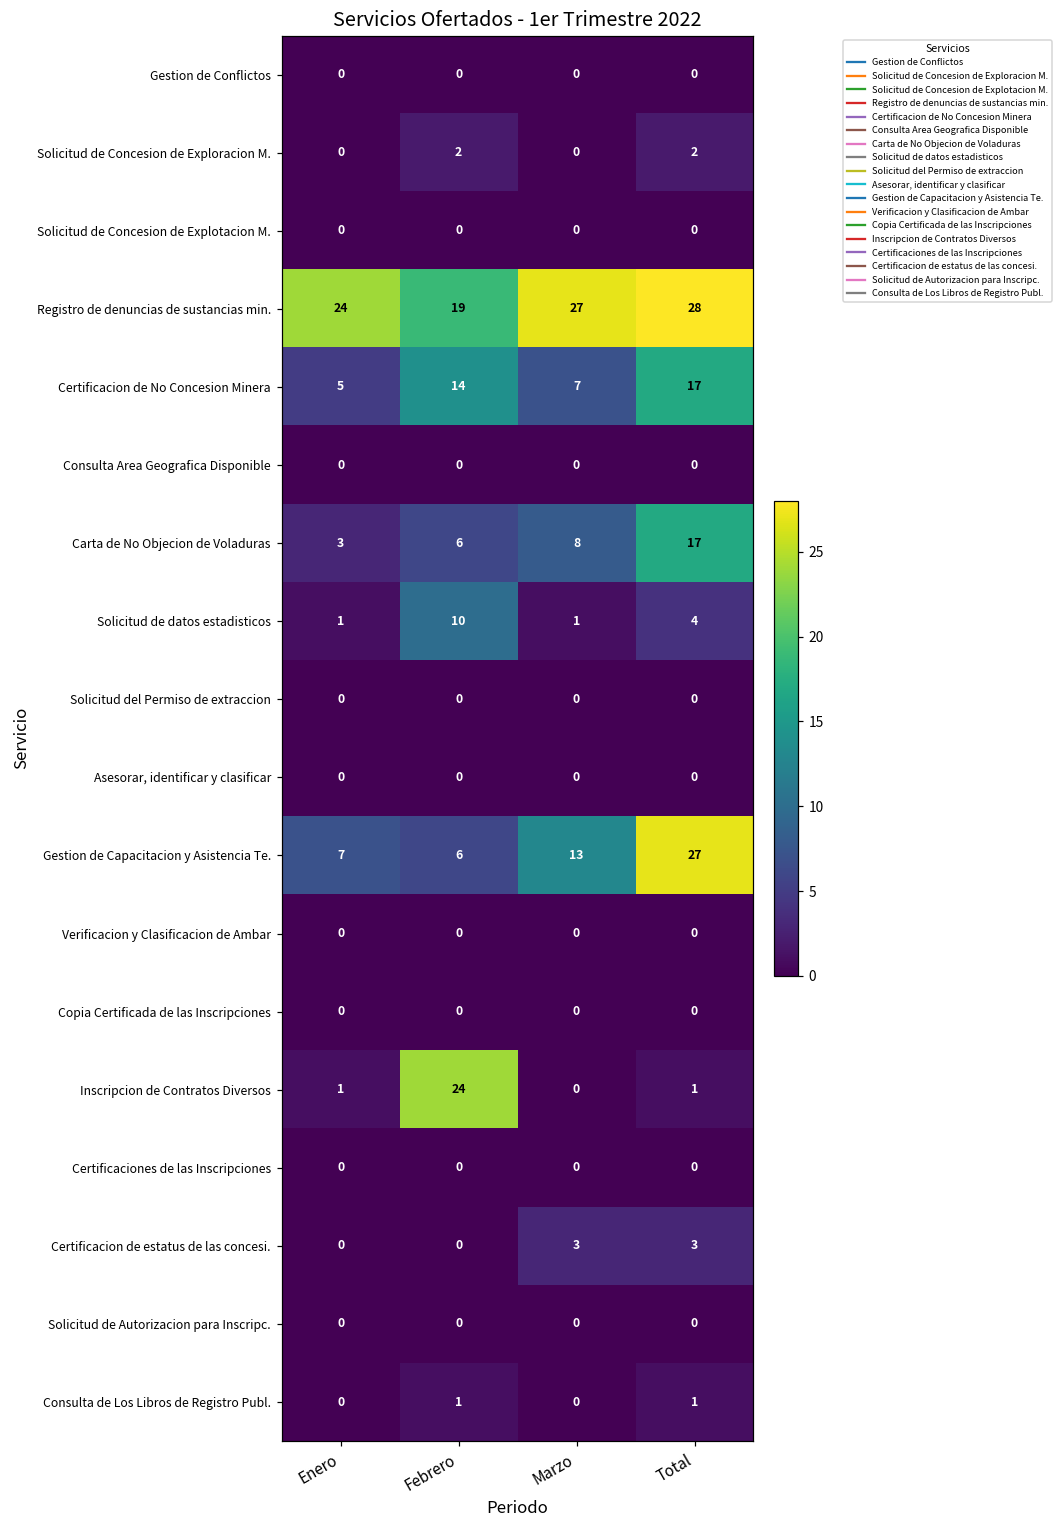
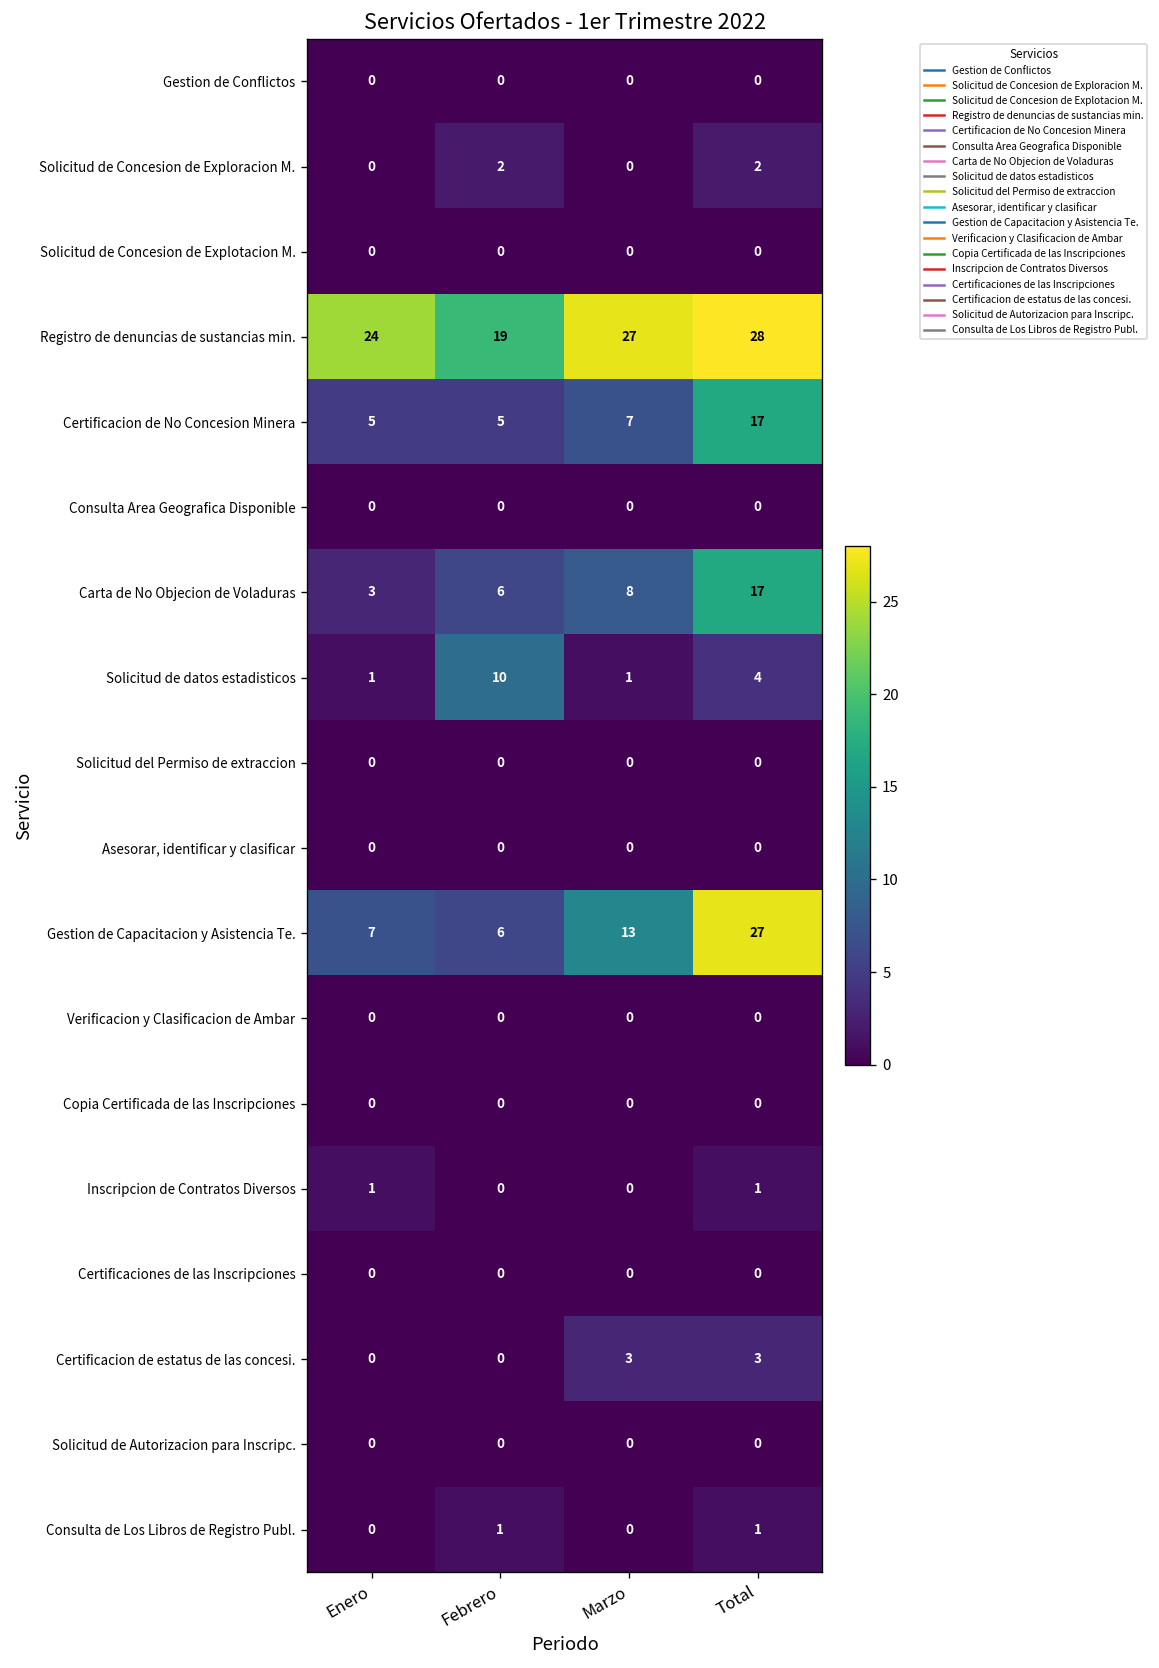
  {
    "Gestion de Conflictos": {
      "Enero": 0,
      "Febrero": 0,
      "Marzo": 0,
      "Total": 0
    },
    "Solicitud de Concesion de Exploracion M.": {
      "Enero": 0,
      "Febrero": 2,
      "Marzo": 0,
      "Total": 2
    },
    "Solicitud de Concesion de Explotacion M.": {
      "Enero": 0,
      "Febrero": 0,
      "Marzo": 0,
      "Total": 0
    },
    "Registro de denuncias de sustancias min.": {
      "Enero": 24,
      "Febrero": 19,
      "Marzo": 27,
      "Total": 28
    },
    "Certificacion de No Concesion Minera": {
      "Enero": 5,
-     "Febrero": 14,
+     "Febrero": 5,
      "Marzo": 7,
      "Total": 17
    },
    "Consulta Area Geografica Disponible": {
      "Enero": 0,
      "Febrero": 0,
      "Marzo": 0,
      "Total": 0
    },
    "Carta de No Objecion de Voladuras": {
      "Enero": 3,
      "Febrero": 6,
      "Marzo": 8,
      "Total": 17
    },
    "Solicitud de datos estadisticos": {
      "Enero": 1,
      "Febrero": 10,
      "Marzo": 1,
      "Total": 4
    },
    "Solicitud del Permiso de extraccion": {
      "Enero": 0,
      "Febrero": 0,
      "Marzo": 0,
      "Total": 0
    },
    "Asesorar, identificar y clasificar": {
      "Enero": 0,
      "Febrero": 0,
      "Marzo": 0,
      "Total": 0
    },
    "Gestion de Capacitacion y Asistencia Te.": {
      "Enero": 7,
      "Febrero": 6,
      "Marzo": 13,
      "Total": 27
    },
    "Verificacion y Clasificacion de Ambar": {
      "Enero": 0,
      "Febrero": 0,
      "Marzo": 0,
      "Total": 0
    },
    "Copia Certificada de las Inscripciones": {
      "Enero": 0,
      "Febrero": 0,
      "Marzo": 0,
      "Total": 0
    },
    "Inscripcion de Contratos Diversos": {
      "Enero": 1,
-     "Febrero": 24,
+     "Febrero": 0,
      "Marzo": 0,
      "Total": 1
    },
    "Certificaciones de las Inscripciones": {
      "Enero": 0,
      "Febrero": 0,
      "Marzo": 0,
      "Total": 0
    },
    "Certificacion de estatus de las concesi.": {
      "Enero": 0,
      "Febrero": 0,
      "Marzo": 3,
      "Total": 3
    },
    "Solicitud de Autorizacion para Inscripc.": {
      "Enero": 0,
      "Febrero": 0,
      "Marzo": 0,
      "Total": 0
    },
    "Consulta de Los Libros de Registro Publ.": {
      "Enero": 0,
      "Febrero": 1,
      "Marzo": 0,
      "Total": 1
    }
  }
